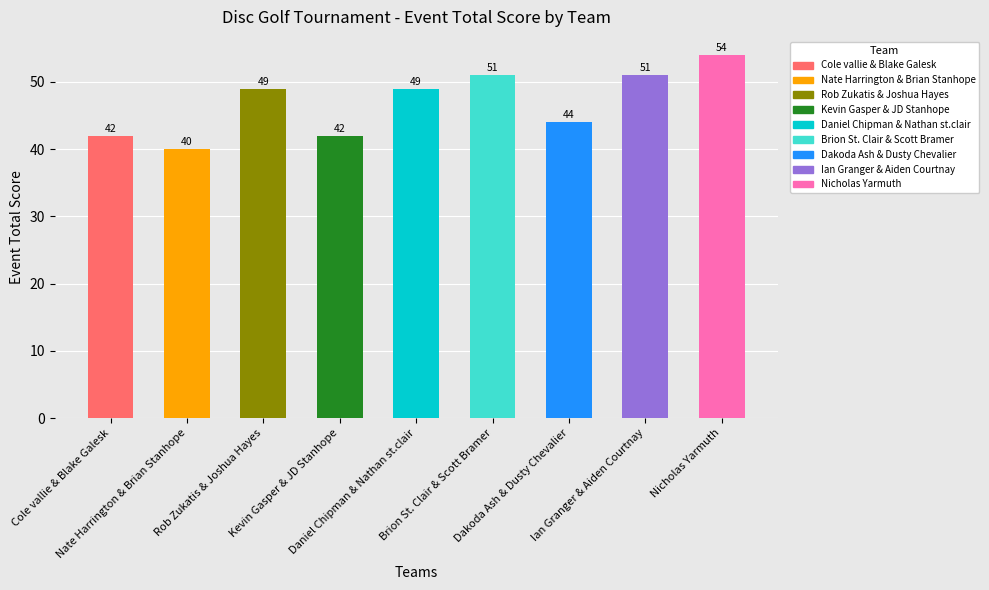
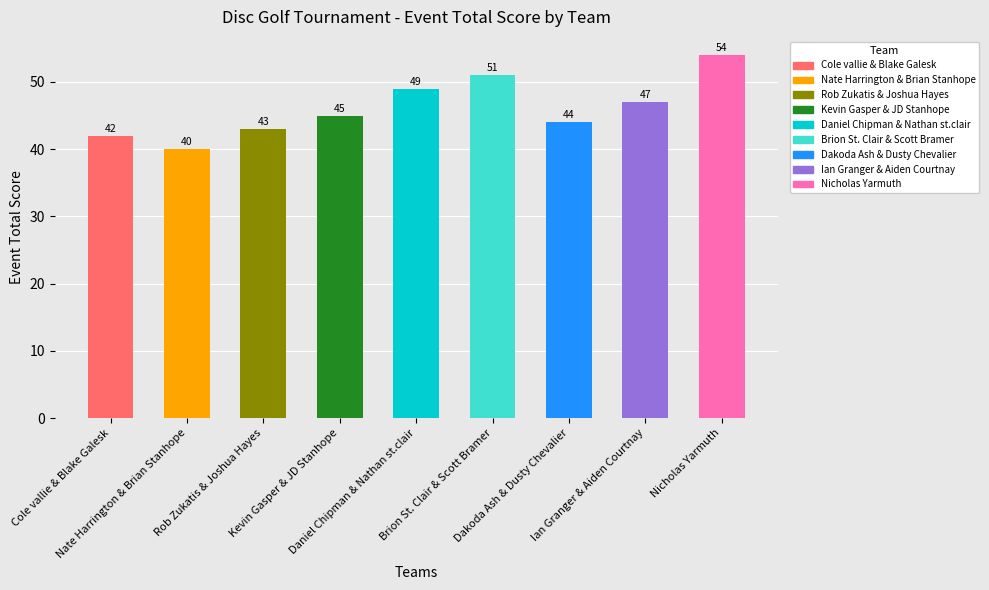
  {
    "Cole vallie & Blake Galesk": 42,
    "Nate Harrington & Brian Stanhope": 40,
-   "Rob Zukatis & Joshua Hayes": 49,
-   "Kevin Gasper & JD Stanhope": 42,
+   "Rob Zukatis & Joshua Hayes": 43,
+   "Kevin Gasper & JD Stanhope": 45,
    "Daniel Chipman & Nathan st.clair": 49,
    "Brion St. Clair & Scott Bramer": 51,
    "Dakoda Ash & Dusty Chevalier": 44,
-   "Ian Granger & Aiden Courtnay": 51,
+   "Ian Granger & Aiden Courtnay": 47,
    "Nicholas Yarmuth": 54
  }
